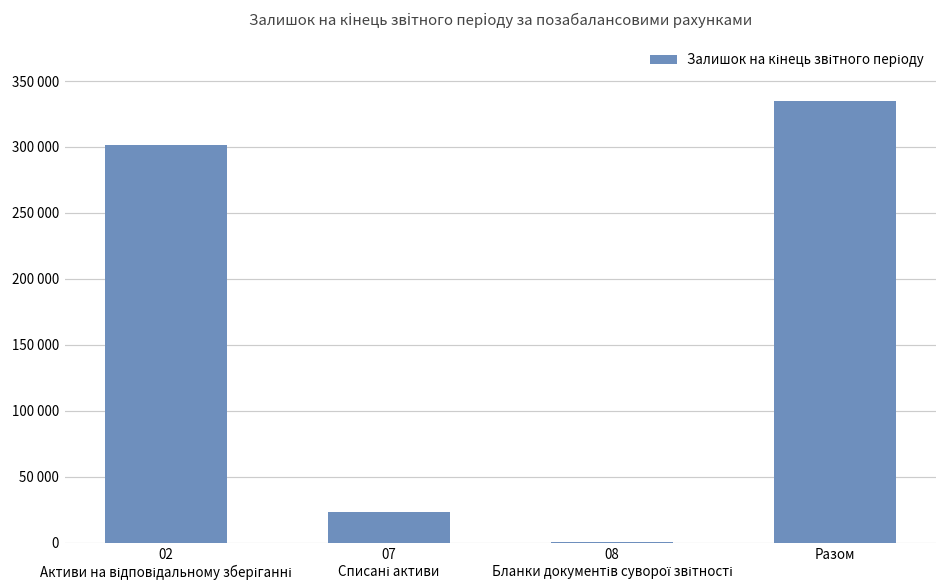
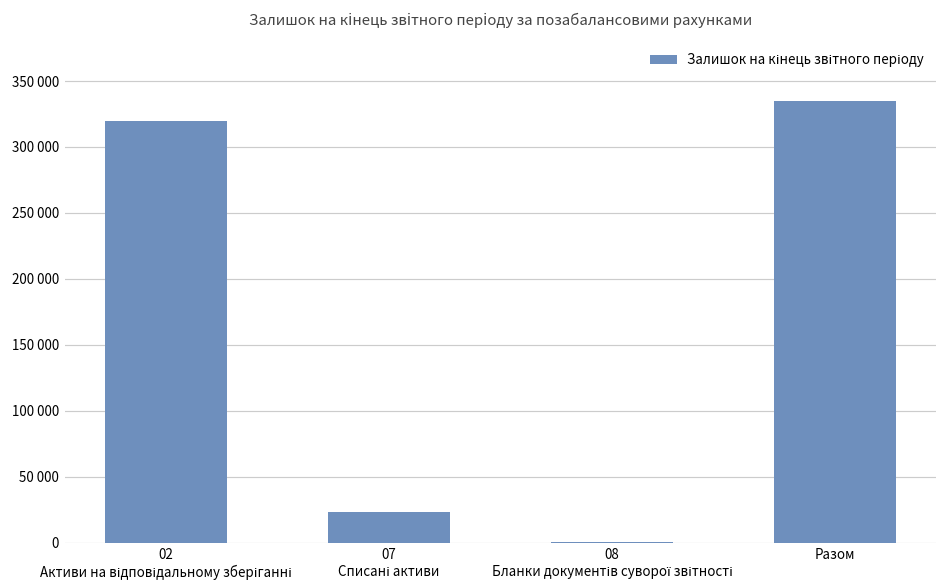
  {
-   "02 Активи на відповідальному зберіганні": 301000,
+   "02 Активи на відповідальному зберіганні": 320000,
    "07 Списані активи": 23000,
    "Разом": 335000
  }
